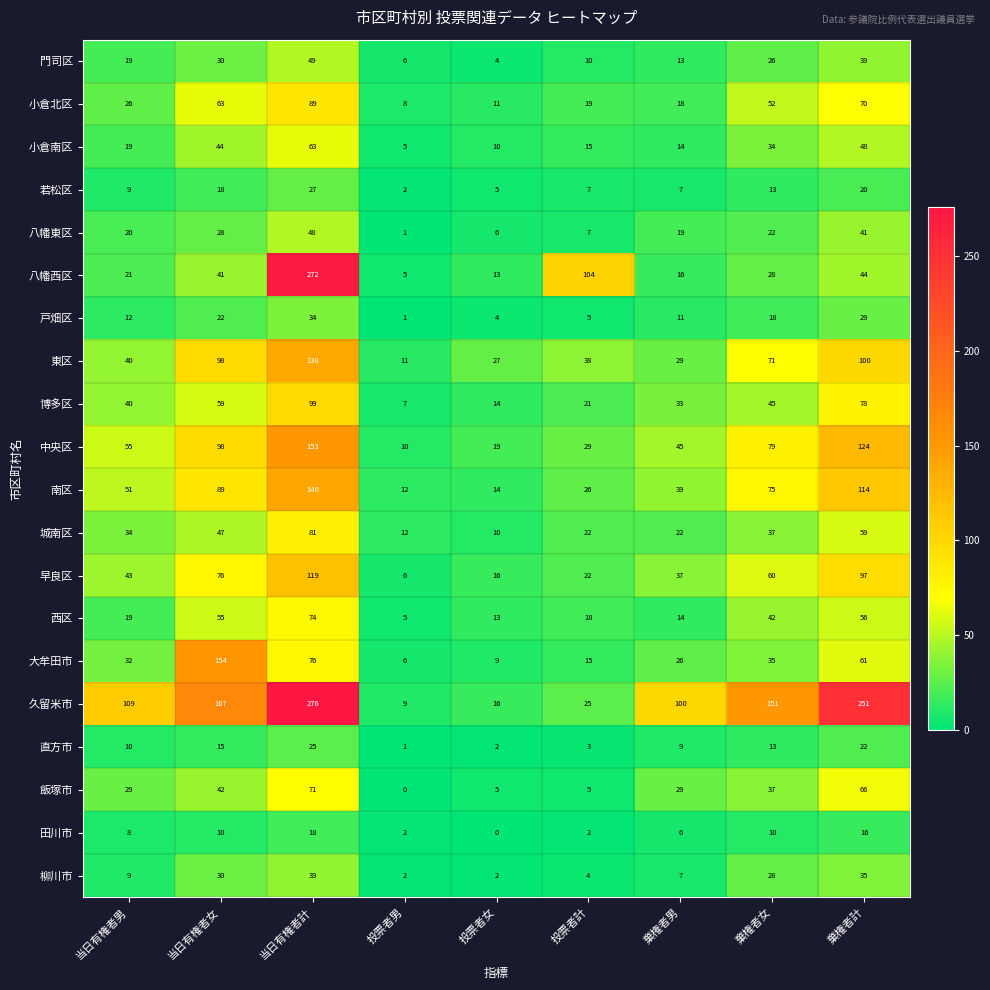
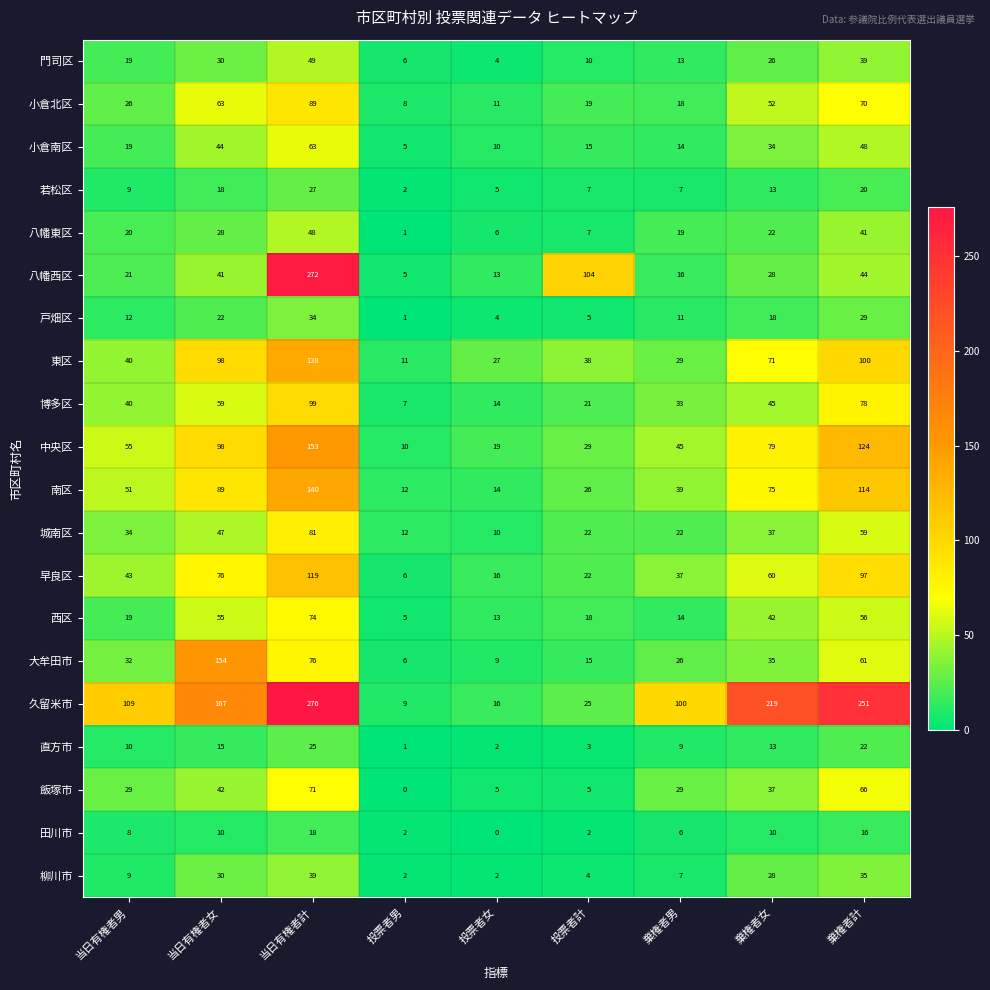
  {
    "門司区": {
      "当日有権者男": 19,
      "当日有権者女": 30,
      "当日有権者計": 49,
      "投票者男": 6,
      "投票者女": 4,
      "投票者計": 10,
      "棄権者男": 13,
      "棄権者女": 26,
      "棄権者計": 39
    },
    "小倉北区": {
      "当日有権者男": 26,
      "当日有権者女": 63,
      "当日有権者計": 89,
      "投票者男": 8,
      "投票者女": 11,
      "投票者計": 19,
      "棄権者男": 18,
      "棄権者女": 52,
      "棄権者計": 70
    },
    "小倉南区": {
      "当日有権者男": 19,
      "当日有権者女": 44,
      "当日有権者計": 63,
      "投票者男": 5,
      "投票者女": 10,
      "投票者計": 15,
      "棄権者男": 14,
      "棄権者女": 34,
      "棄権者計": 48
    },
    "若松区": {
      "当日有権者男": 9,
      "当日有権者女": 18,
      "当日有権者計": 27,
      "投票者男": 2,
      "投票者女": 5,
      "投票者計": 7,
      "棄権者男": 7,
      "棄権者女": 13,
      "棄権者計": 20
    },
    "八幡東区": {
      "当日有権者男": 20,
      "当日有権者女": 28,
      "当日有権者計": 48,
      "投票者男": 1,
      "投票者女": 6,
      "投票者計": 7,
      "棄権者男": 19,
      "棄権者女": 22,
      "棄権者計": 41
    },
    "八幡西区": {
      "当日有権者男": 21,
      "当日有権者女": 41,
      "当日有権者計": 272,
      "投票者男": 5,
      "投票者女": 13,
      "投票者計": 104,
      "棄権者男": 16,
      "棄権者女": 28,
      "棄権者計": 44
    },
    "戸畑区": {
      "当日有権者男": 12,
      "当日有権者女": 22,
      "当日有権者計": 34,
      "投票者男": 1,
      "投票者女": 4,
      "投票者計": 5,
      "棄権者男": 11,
      "棄権者女": 18,
      "棄権者計": 29
    },
    "東区": {
      "当日有権者男": 40,
      "当日有権者女": 98,
      "当日有権者計": 138,
      "投票者男": 11,
      "投票者女": 27,
      "投票者計": 38,
      "棄権者男": 29,
      "棄権者女": 71,
      "棄権者計": 100
    },
    "博多区": {
      "当日有権者男": 40,
      "当日有権者女": 59,
      "当日有権者計": 99,
      "投票者男": 7,
      "投票者女": 14,
      "投票者計": 21,
      "棄権者男": 33,
      "棄権者女": 45,
      "棄権者計": 78
    },
    "中央区": {
      "当日有権者男": 55,
      "当日有権者女": 98,
      "当日有権者計": 153,
      "投票者男": 10,
      "投票者女": 19,
      "投票者計": 29,
      "棄権者男": 45,
      "棄権者女": 79,
      "棄権者計": 124
    },
    "南区": {
      "当日有権者男": 51,
      "当日有権者女": 89,
      "当日有権者計": 140,
      "投票者男": 12,
      "投票者女": 14,
      "投票者計": 26,
      "棄権者男": 39,
      "棄権者女": 75,
      "棄権者計": 114
    },
    "城南区": {
      "当日有権者男": 34,
      "当日有権者女": 47,
      "当日有権者計": 81,
      "投票者男": 12,
      "投票者女": 10,
      "投票者計": 22,
      "棄権者男": 22,
      "棄権者女": 37,
      "棄権者計": 59
    },
    "早良区": {
      "当日有権者男": 43,
      "当日有権者女": 76,
      "当日有権者計": 119,
      "投票者男": 6,
      "投票者女": 16,
      "投票者計": 22,
      "棄権者男": 37,
      "棄権者女": 60,
      "棄権者計": 97
    },
    "西区": {
      "当日有権者男": 19,
      "当日有権者女": 55,
      "当日有権者計": 74,
      "投票者男": 5,
      "投票者女": 13,
      "投票者計": 18,
      "棄権者男": 14,
      "棄権者女": 42,
      "棄権者計": 56
    },
    "大牟田市": {
      "当日有権者男": 32,
      "当日有権者女": 154,
      "当日有権者計": 76,
      "投票者男": 6,
      "投票者女": 9,
      "投票者計": 15,
      "棄権者男": 26,
      "棄権者女": 35,
      "棄権者計": 61
    },
    "久留米市": {
      "当日有権者男": 109,
      "当日有権者女": 167,
      "当日有権者計": 276,
      "投票者男": 9,
      "投票者女": 16,
      "投票者計": 25,
      "棄権者男": 100,
-     "棄権者女": 151,
+     "棄権者女": 219,
      "棄権者計": 251
    },
    "直方市": {
      "当日有権者男": 10,
      "当日有権者女": 15,
      "当日有権者計": 25,
      "投票者男": 1,
      "投票者女": 2,
      "投票者計": 3,
      "棄権者男": 9,
      "棄権者女": 13,
      "棄権者計": 22
    },
    "飯塚市": {
      "当日有権者男": 29,
      "当日有権者女": 42,
      "当日有権者計": 71,
      "投票者男": 0,
      "投票者女": 5,
      "投票者計": 5,
      "棄権者男": 29,
      "棄権者女": 37,
      "棄権者計": 66
    },
    "田川市": {
      "当日有権者男": 8,
      "当日有権者女": 10,
      "当日有権者計": 18,
      "投票者男": 2,
      "投票者女": 0,
      "投票者計": 2,
      "棄権者男": 6,
      "棄権者女": 10,
      "棄権者計": 16
    },
    "柳川市": {
      "当日有権者男": 9,
      "当日有権者女": 30,
      "当日有権者計": 39,
      "投票者男": 2,
      "投票者女": 2,
      "投票者計": 4,
      "棄権者男": 7,
      "棄権者女": 28,
      "棄権者計": 35
    }
  }
